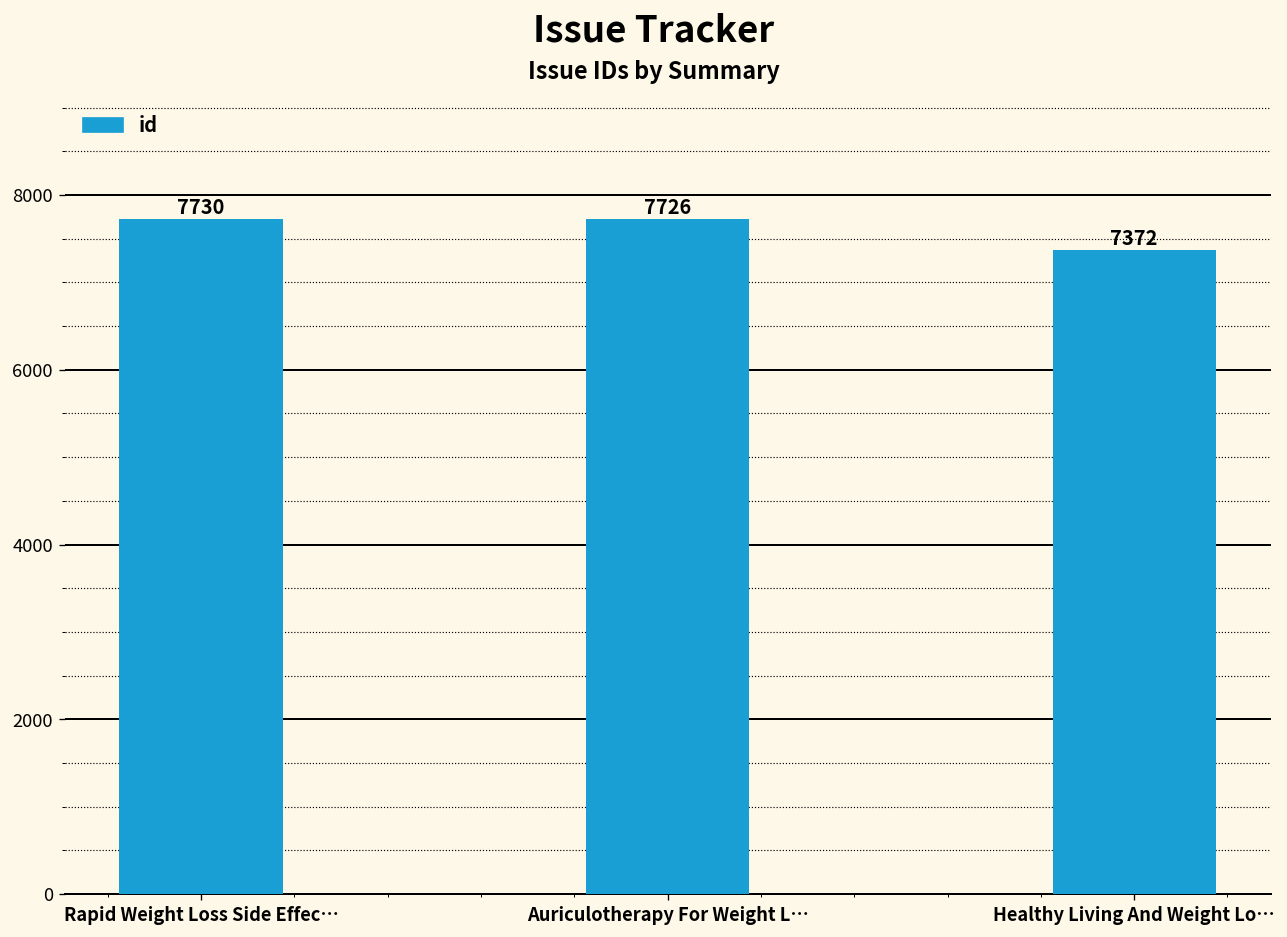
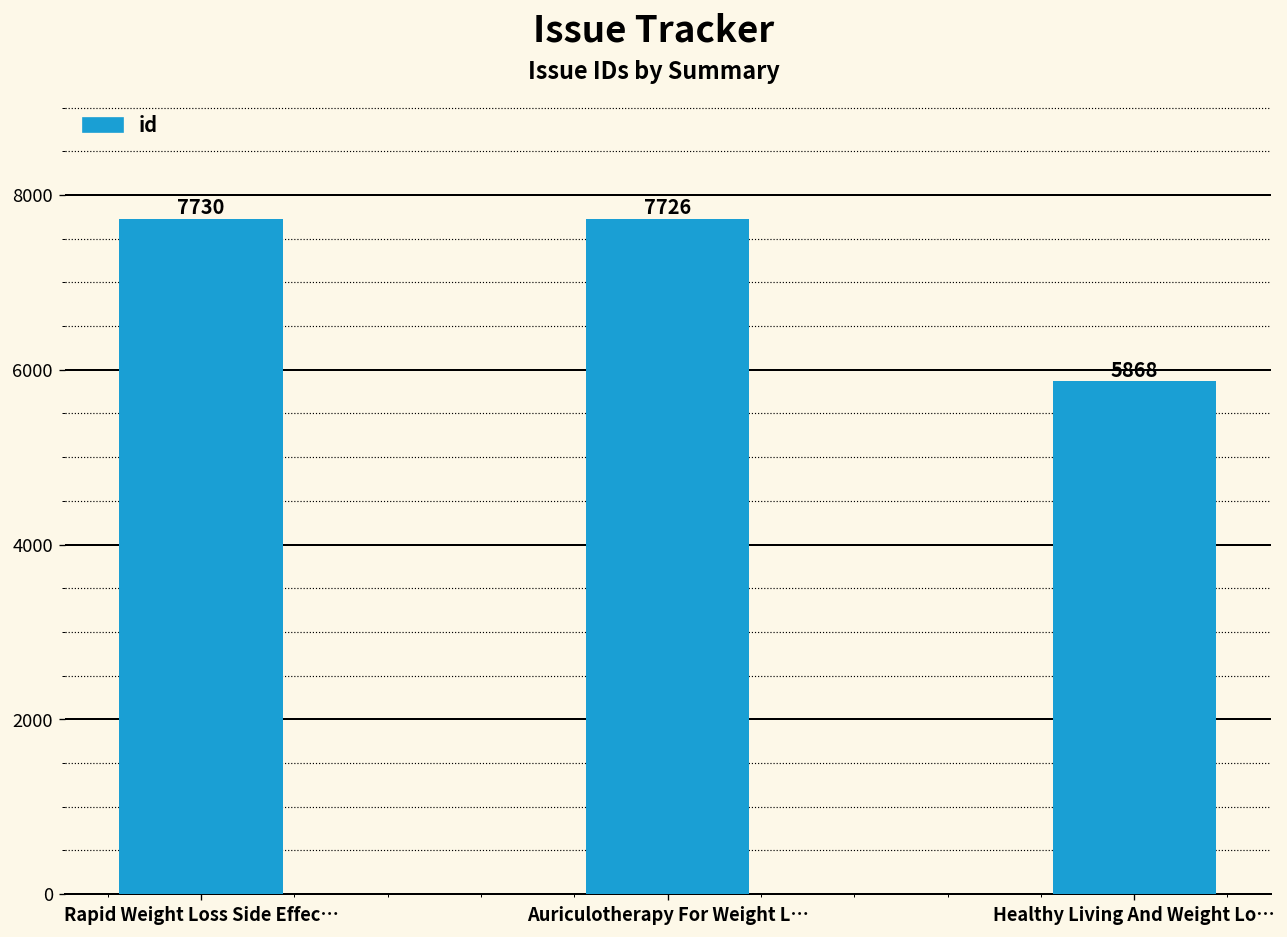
  {
    "Rapid Weight Loss Side Effec…": 7730,
    "Auriculotherapy For Weight L…": 7726,
-   "Healthy Living And Weight Lo…": 7372
+   "Healthy Living And Weight Lo…": 5868
  }
